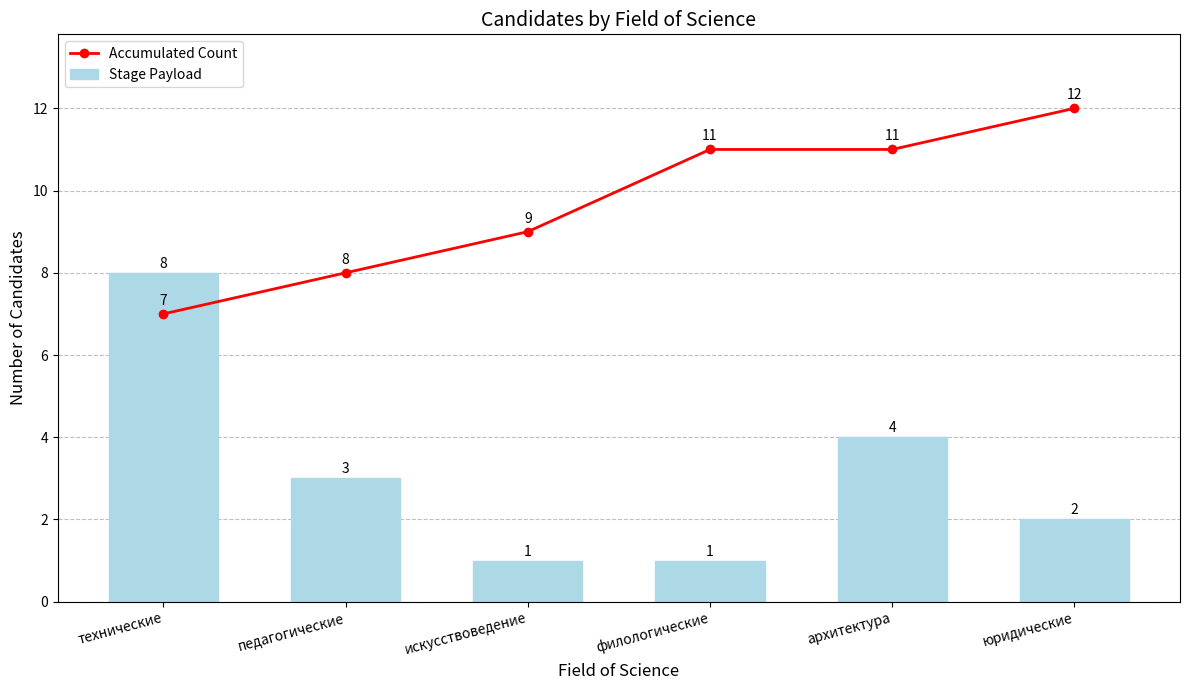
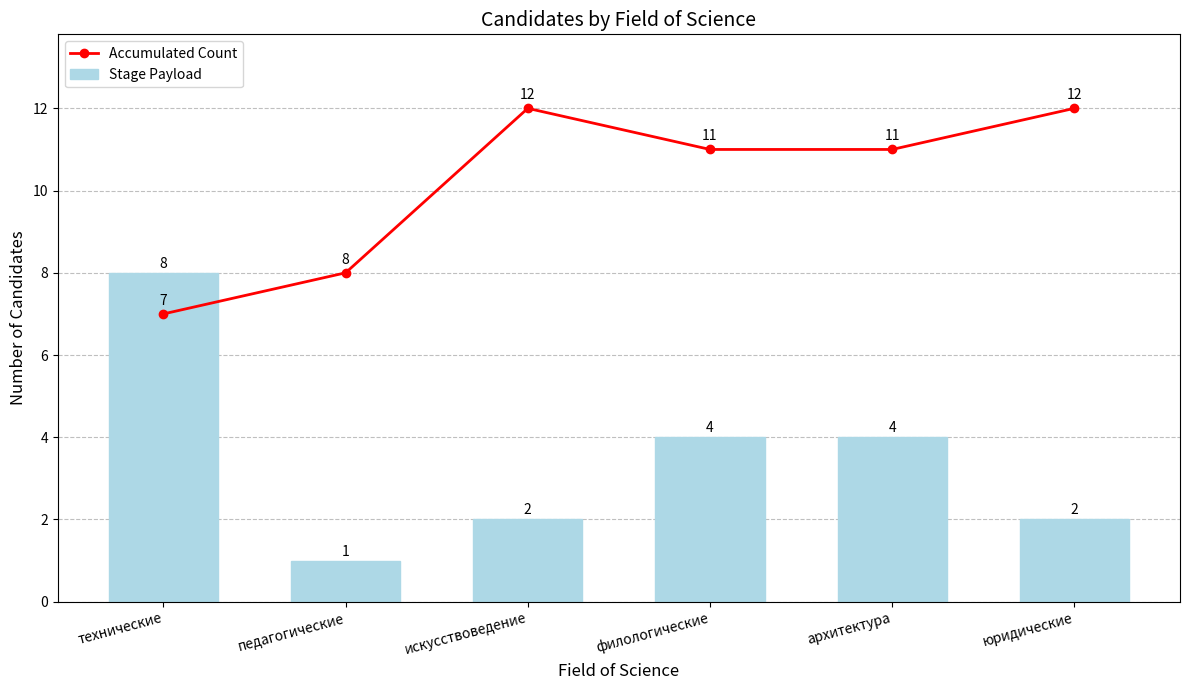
  {
    "Accumulated Count": {
      "технические": 7,
      "педагогические": 8,
-     "искусствоведение": 9,
+     "искусствоведение": 12,
      "филологические": 11,
      "архитектура": 11,
      "юридические": 12
    },
    "Stage Payload": {
      "технические": 8,
-     "педагогические": 3,
-     "искусствоведение": 1,
-     "филологические": 1,
+     "педагогические": 1,
+     "искусствоведение": 2,
+     "филологические": 4,
      "архитектура": 4,
      "юридические": 2
    }
  }
